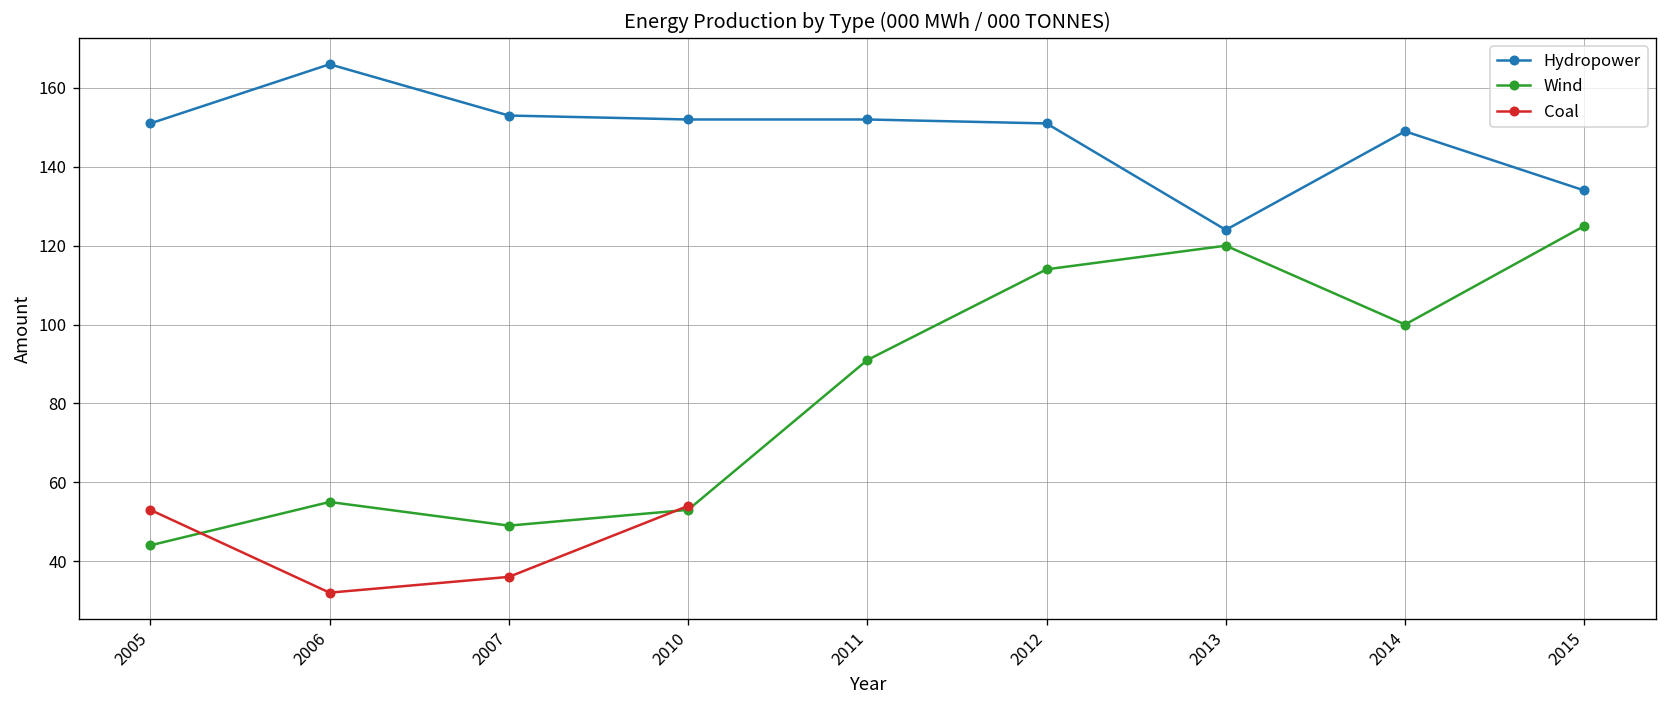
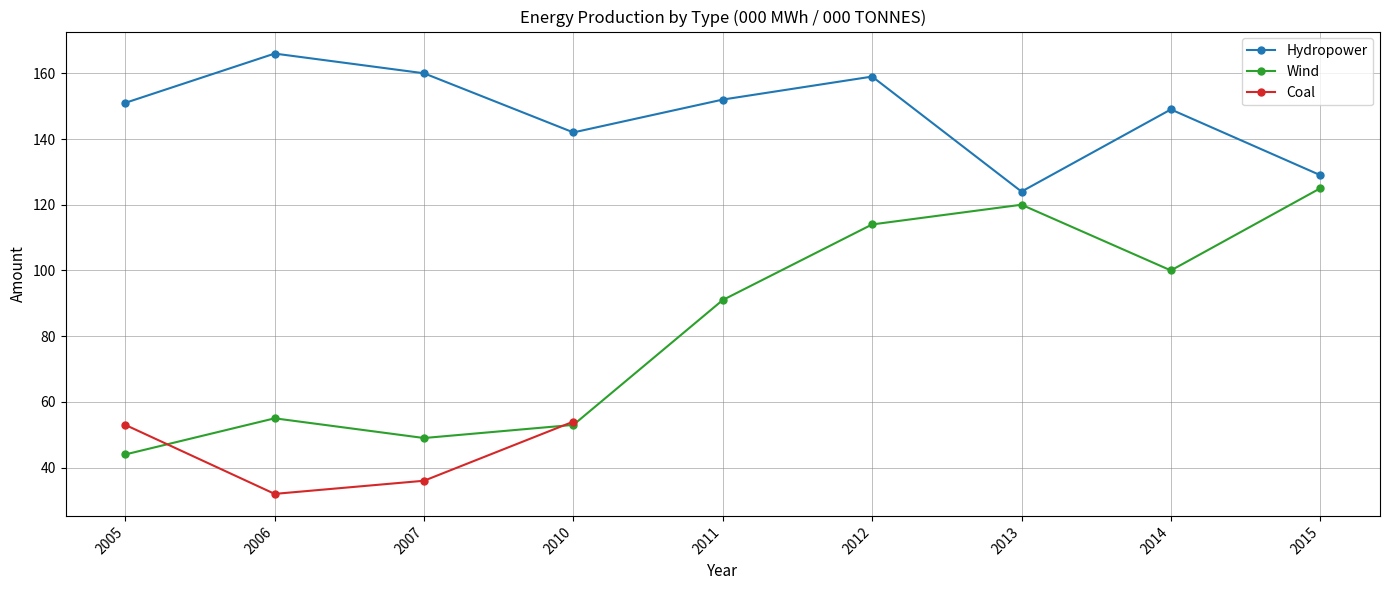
  {
    "Hydropower": {
      "2005": 151,
      "2006": 166,
-     "2007": 153,
-     "2010": 152,
+     "2007": 160,
+     "2010": 142,
      "2011": 152,
-     "2012": 151,
+     "2012": 159,
      "2013": 124,
      "2014": 149,
-     "2015": 134
+     "2015": 129
    },
    "Wind": {
      "2005": 44,
      "2006": 55,
      "2007": 49,
      "2010": 53,
      "2011": 91,
      "2012": 114,
      "2013": 120,
      "2014": 100,
      "2015": 125
    },
    "Coal": {
      "2005": 53,
      "2006": 32,
      "2007": 36,
      "2010": 54
    }
  }
